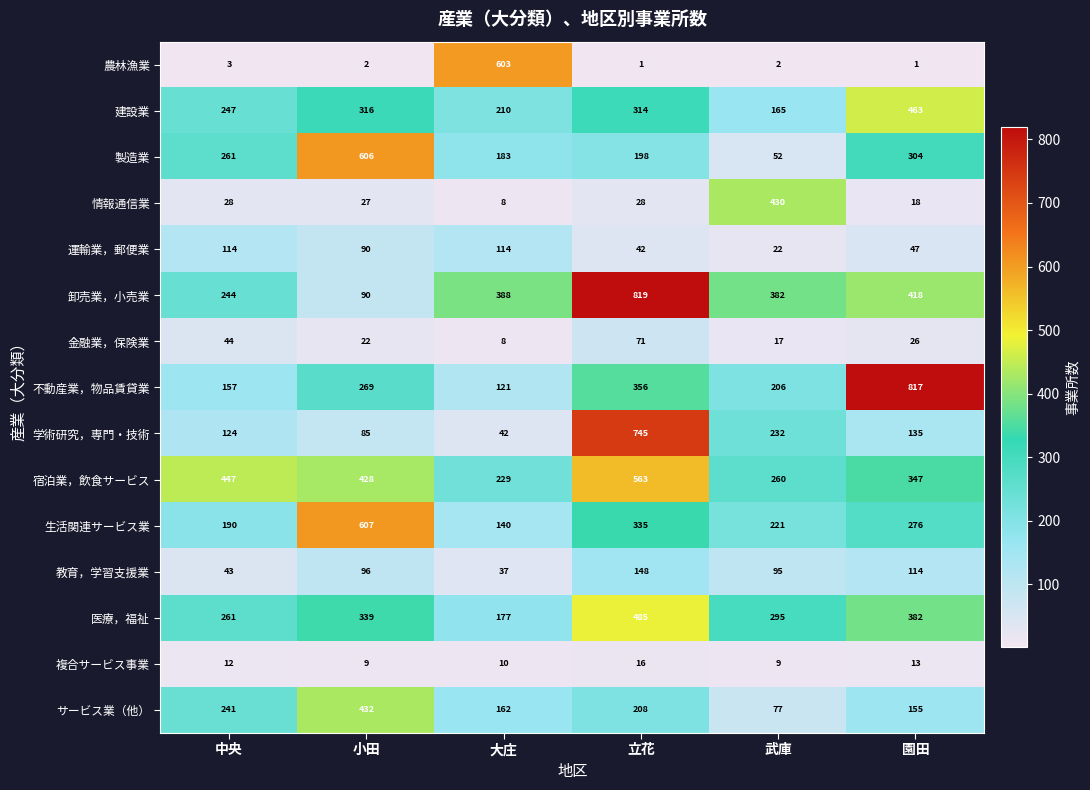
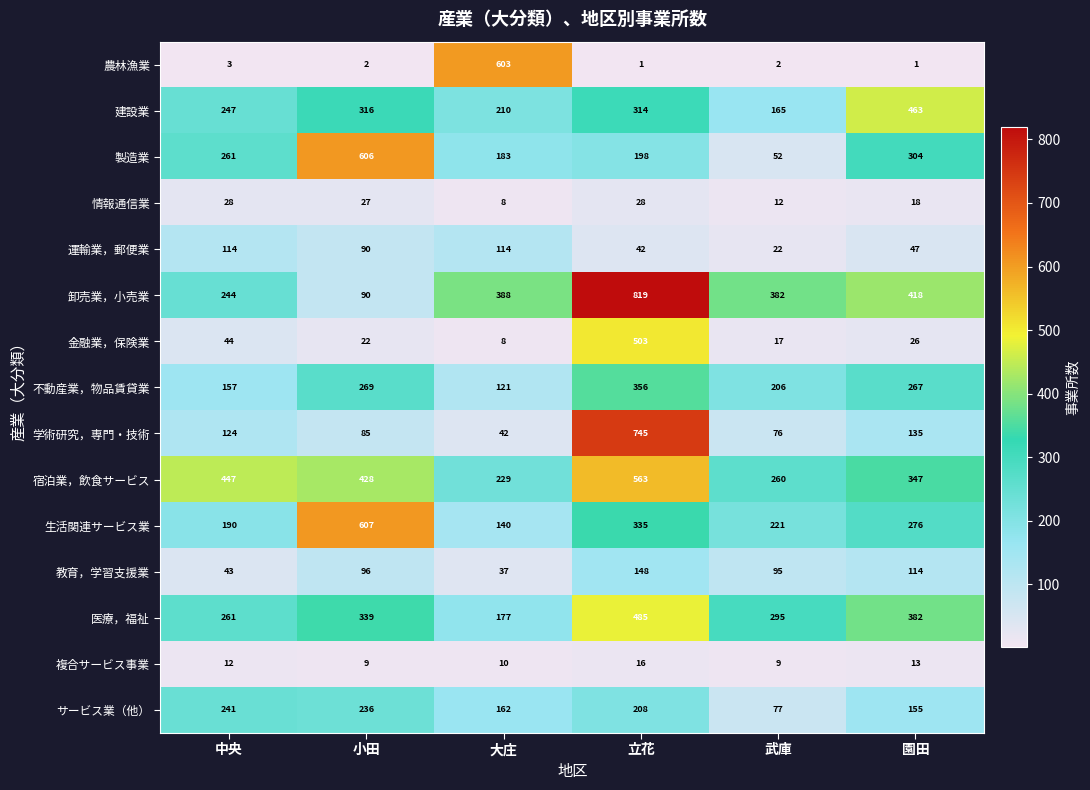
  {
    "農林漁業": {
      "中央": 3,
      "小田": 2,
      "大庄": 603,
      "立花": 1,
      "武庫": 2,
      "園田": 1
    },
    "建設業": {
      "中央": 247,
      "小田": 316,
      "大庄": 210,
      "立花": 314,
      "武庫": 165,
      "園田": 463
    },
    "製造業": {
      "中央": 261,
      "小田": 606,
      "大庄": 183,
      "立花": 198,
      "武庫": 52,
      "園田": 304
    },
    "情報通信業": {
      "中央": 28,
      "小田": 27,
      "大庄": 8,
      "立花": 28,
-     "武庫": 430,
+     "武庫": 12,
      "園田": 18
    },
    "運輸業，郵便業": {
      "中央": 114,
      "小田": 90,
      "大庄": 114,
      "立花": 42,
      "武庫": 22,
      "園田": 47
    },
    "卸売業，小売業": {
      "中央": 244,
      "小田": 90,
      "大庄": 388,
      "立花": 819,
      "武庫": 382,
      "園田": 418
    },
    "金融業，保険業": {
      "中央": 44,
      "小田": 22,
      "大庄": 8,
-     "立花": 71,
+     "立花": 503,
      "武庫": 17,
      "園田": 26
    },
    "不動産業，物品賃貸業": {
      "中央": 157,
      "小田": 269,
      "大庄": 121,
      "立花": 356,
      "武庫": 206,
-     "園田": 817
+     "園田": 267
    },
    "学術研究，専門・技術": {
      "中央": 124,
      "小田": 85,
      "大庄": 42,
      "立花": 745,
-     "武庫": 232,
+     "武庫": 76,
      "園田": 135
    },
    "宿泊業，飲食サービス": {
      "中央": 447,
      "小田": 428,
      "大庄": 229,
      "立花": 563,
      "武庫": 260,
      "園田": 347
    },
    "生活関連サービス業": {
      "中央": 190,
      "小田": 607,
      "大庄": 140,
      "立花": 335,
      "武庫": 221,
      "園田": 276
    },
    "教育，学習支援業": {
      "中央": 43,
      "小田": 96,
      "大庄": 37,
      "立花": 148,
      "武庫": 95,
      "園田": 114
    },
    "医療，福祉": {
      "中央": 261,
      "小田": 339,
      "大庄": 177,
      "立花": 485,
      "武庫": 295,
      "園田": 382
    },
    "複合サービス事業": {
      "中央": 12,
      "小田": 9,
      "大庄": 10,
      "立花": 16,
      "武庫": 9,
      "園田": 13
    },
    "サービス業（他）": {
      "中央": 241,
-     "小田": 432,
+     "小田": 236,
      "大庄": 162,
      "立花": 208,
      "武庫": 77,
      "園田": 155
    }
  }
